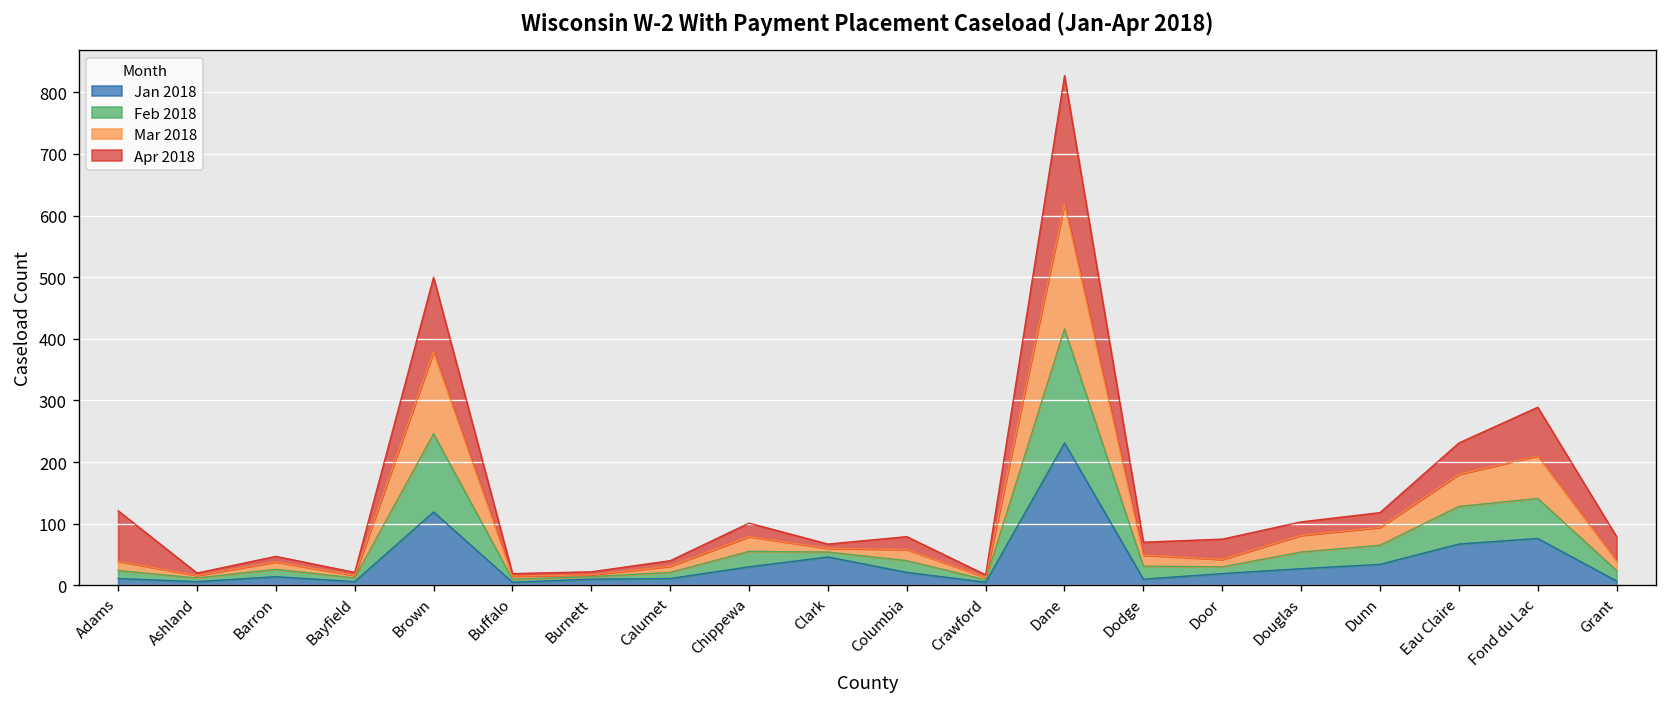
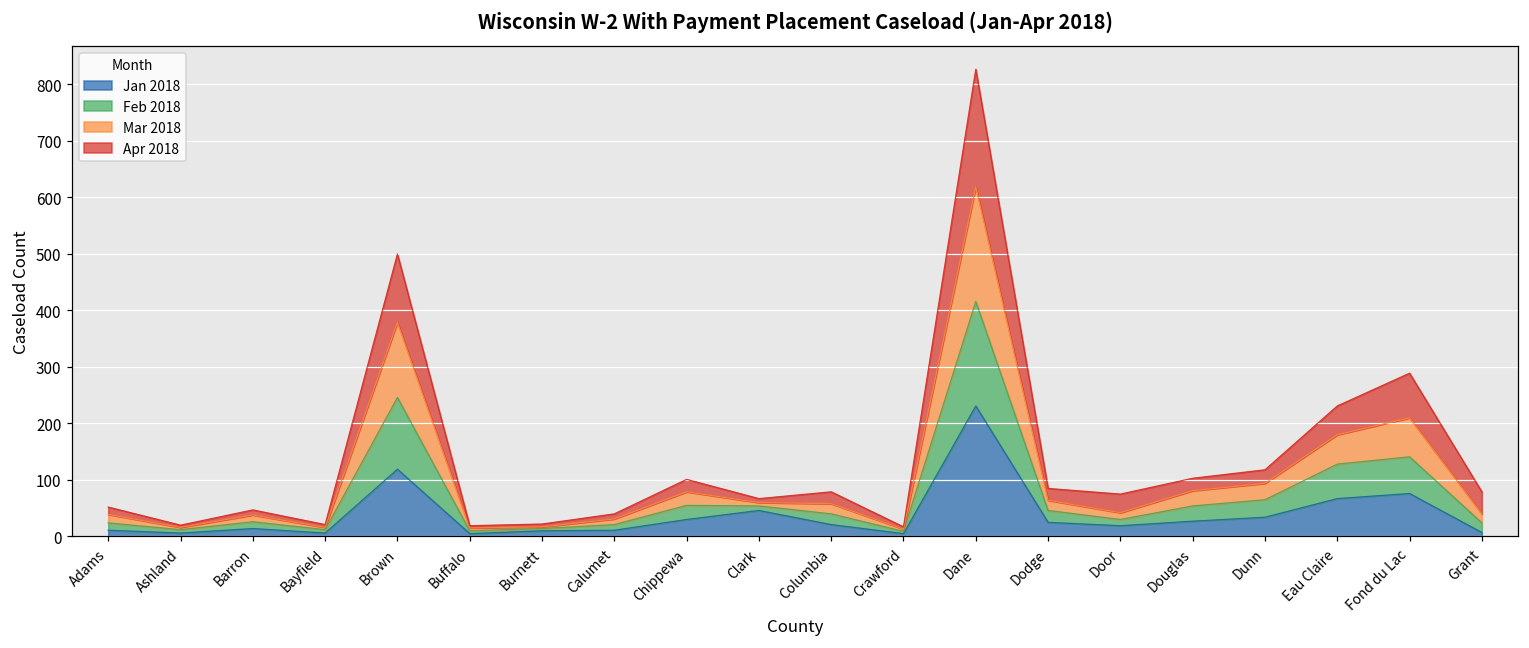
  {
    "Jan 2018": {
      "Adams": 10,
      "Ashland": 10,
      "Barron": 10,
      "Bayfield": 10,
      "Brown": 120,
      "Calumet": 10,
      "Chippewa": 30,
      "Clark": 50,
      "Columbia": 20,
      "Dane": 230,
-     "Dodge": 10,
+     "Dodge": 30,
      "Door": 20,
      "Douglas": 30,
      "Dunn": 30,
      "Eau Claire": 70,
      "Fond du Lac": 80,
      "Grant": 10
    },
    "Feb 2018": {
      "Adams": 10,
      "Barron": 10,
      "Brown": 130,
      "Calumet": 10,
      "Chippewa": 30,
      "Clark": 10,
      "Columbia": 20,
      "Dane": 190,
      "Dodge": 20,
      "Door": 10,
      "Douglas": 30,
      "Dunn": 30,
      "Eau Claire": 60,
      "Fond du Lac": 70,
      "Grant": 20
    },
    "Mar 2018": {
      "Adams": 20,
      "Barron": 10,
      "Brown": 130,
      "Calumet": 10,
      "Chippewa": 20,
      "Clark": 10,
      "Columbia": 20,
      "Dane": 200,
      "Dodge": 20,
      "Door": 10,
      "Douglas": 30,
      "Dunn": 30,
      "Eau Claire": 50,
      "Fond du Lac": 70,
      "Grant": 20
    },
    "Apr 2018": {
-     "Adams": 80,
+     "Adams": 10,
      "Barron": 10,
      "Bayfield": 10,
      "Brown": 120,
      "Burnett": 10,
      "Calumet": 10,
      "Chippewa": 20,
      "Clark": 10,
      "Columbia": 20,
      "Dane": 210,
      "Dodge": 20,
      "Door": 30,
      "Douglas": 20,
      "Dunn": 20,
      "Eau Claire": 50,
      "Fond du Lac": 80,
      "Grant": 40
    }
  }
